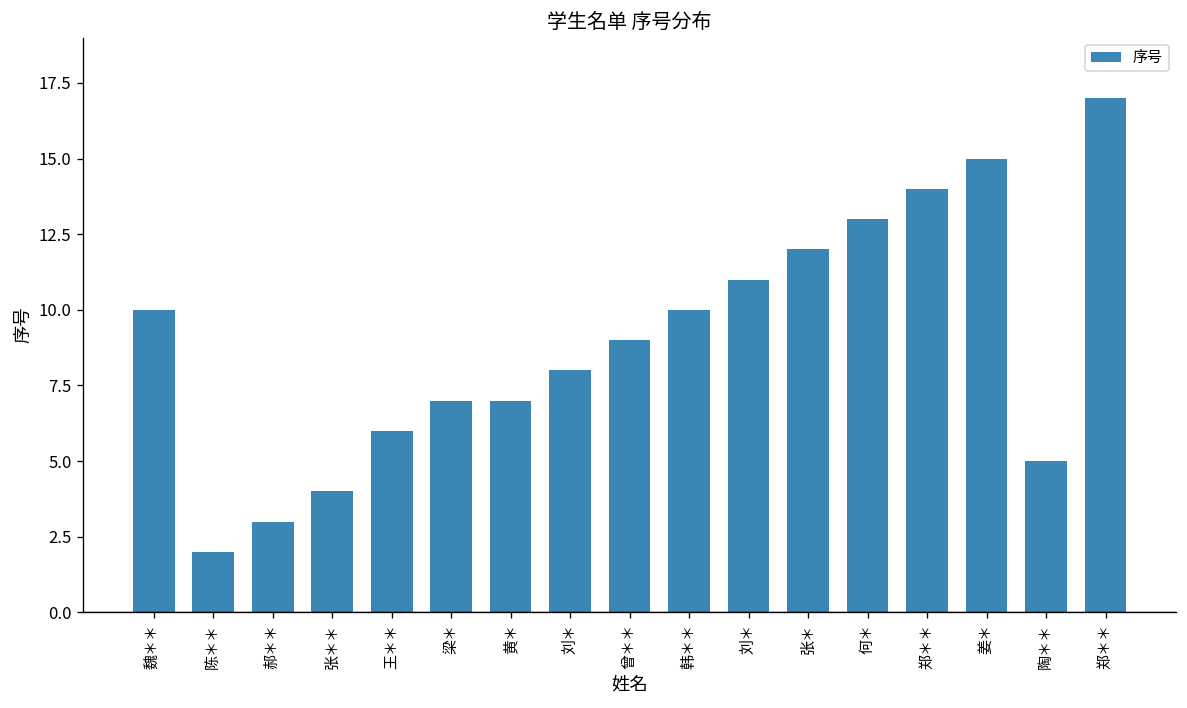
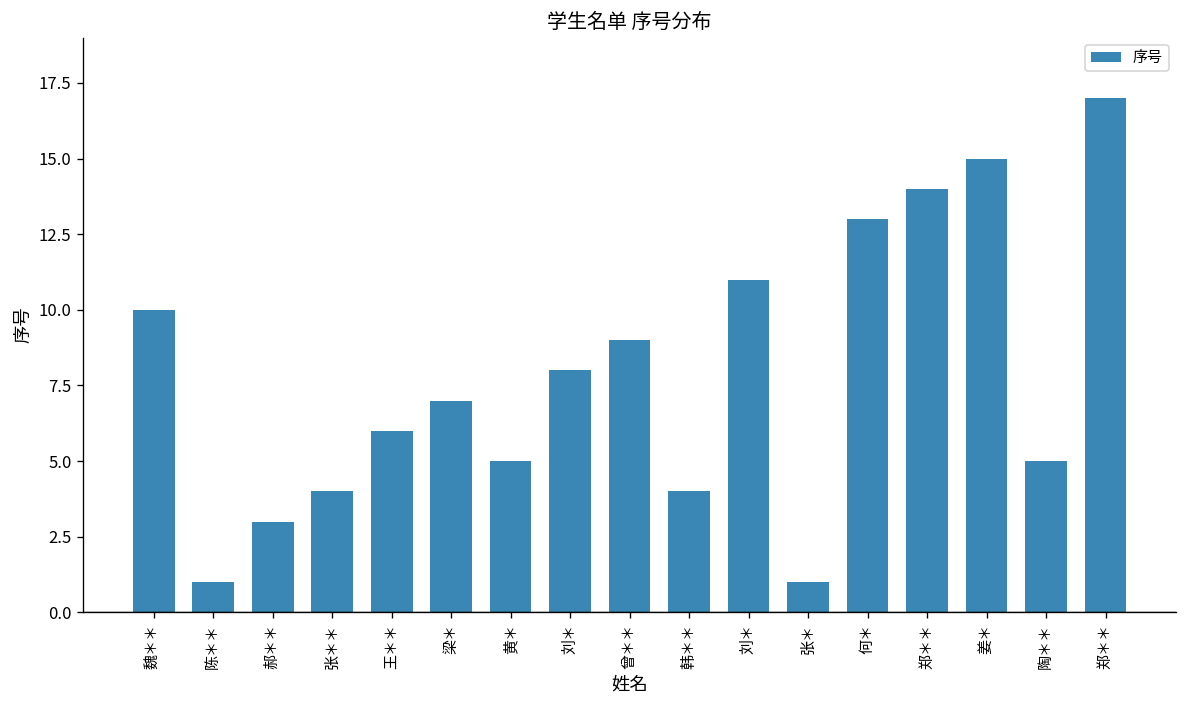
  {
    "魏＊＊": 10,
-   "陈＊＊": 2,
+   "陈＊＊": 1,
    "郝＊＊": 3,
    "张＊＊": 4,
    "王＊＊": 6,
    "梁＊": 7,
-   "黄＊": 7,
+   "黄＊": 5,
    "曾＊＊": 9,
-   "韩＊＊": 10,
-   "张＊": 12,
+   "韩＊＊": 4,
+   "张＊": 1,
    "何＊": 13,
    "姜＊": 15,
    "陶＊＊": 5
  }
